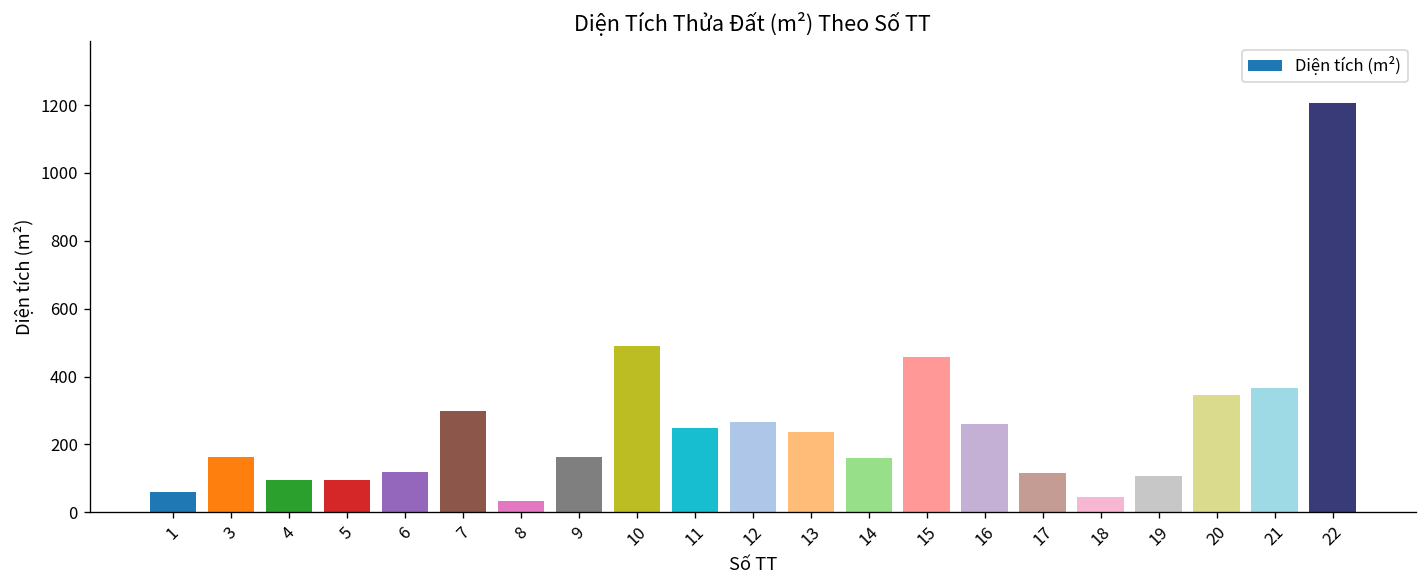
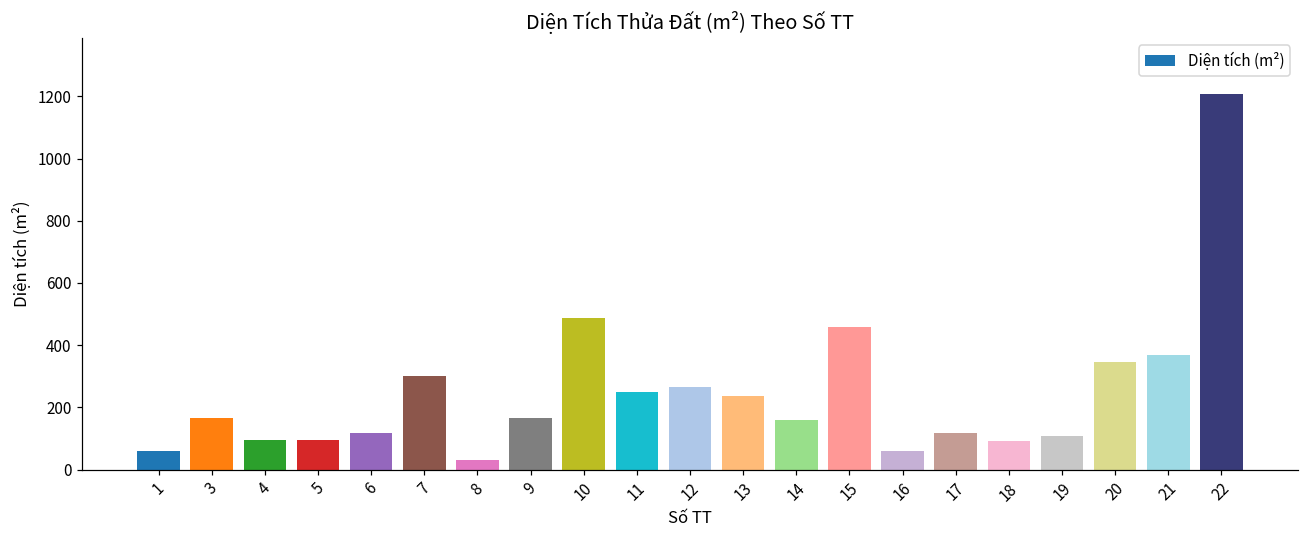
  {
    "1": 60,
    "3": 160,
    "4": 100,
    "5": 100,
    "6": 120,
    "7": 300,
    "8": 30,
    "9": 160,
    "10": 490,
    "11": 250,
    "12": 270,
    "13": 240,
    "14": 160,
    "15": 460,
-   "16": 260,
+   "16": 60,
    "17": 120,
-   "18": 40,
+   "18": 90,
    "19": 110,
    "20": 350,
    "21": 370,
    "22": 1210
  }
